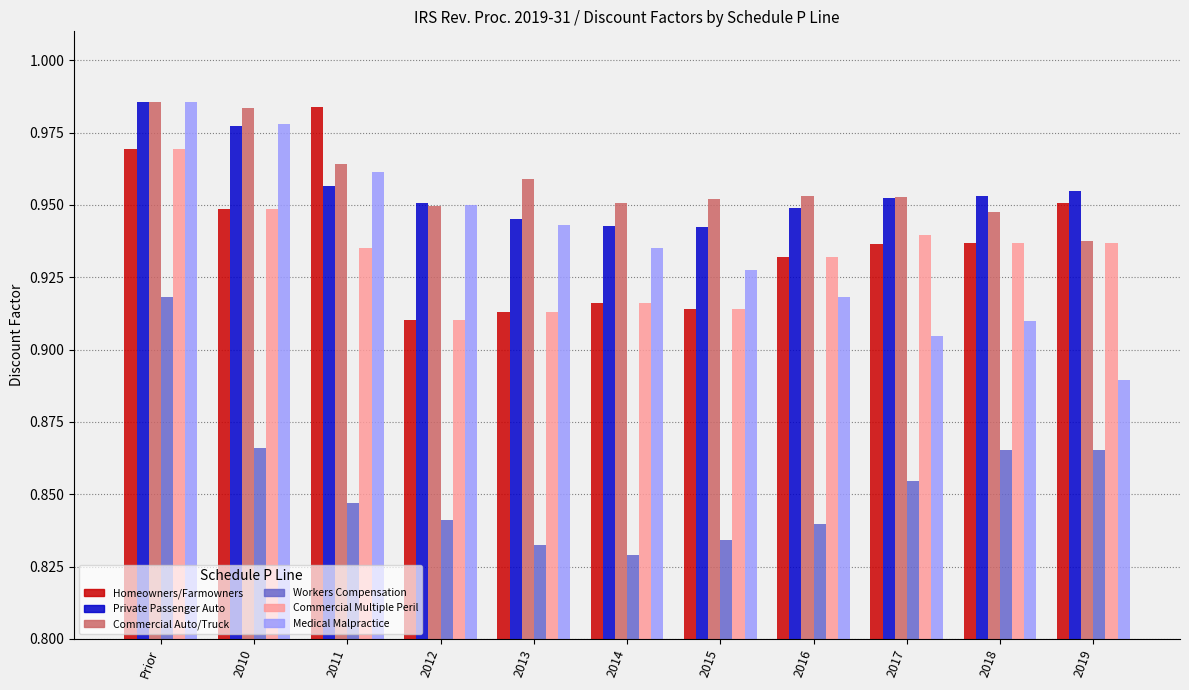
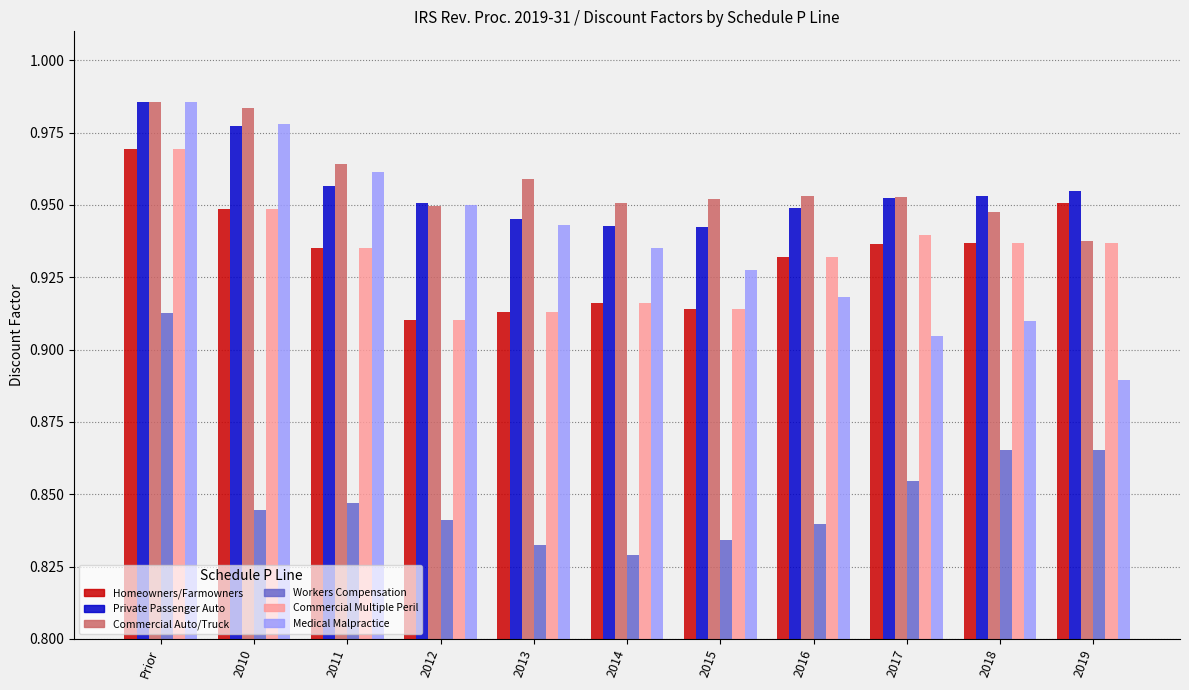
  {
    "Homeowners/Farmowners": {
      "Prior": 0.969,
      "2010": 0.949,
-     "2011": 0.984,
+     "2011": 0.935,
      "2012": 0.910,
      "2013": 0.913,
      "2014": 0.916,
      "2015": 0.914,
      "2016": 0.932,
      "2017": 0.937,
      "2018": 0.937,
      "2019": 0.951
    },
    "Private Passenger Auto": {
      "Prior": 0.986,
      "2010": 0.977,
      "2011": 0.956,
      "2012": 0.951,
      "2013": 0.945,
      "2014": 0.943,
      "2015": 0.942,
      "2016": 0.949,
      "2017": 0.953,
      "2018": 0.953,
      "2019": 0.955
    },
    "Commercial Auto/Truck": {
      "Prior": 0.986,
      "2010": 0.984,
      "2011": 0.964,
      "2012": 0.950,
      "2013": 0.959,
      "2014": 0.950,
      "2015": 0.952,
      "2016": 0.953,
      "2017": 0.953,
      "2018": 0.948,
      "2019": 0.938
    },
    "Workers Compensation": {
-     "Prior": 0.918,
-     "2010": 0.866,
+     "Prior": 0.913,
+     "2010": 0.844,
      "2011": 0.847,
      "2012": 0.841,
      "2013": 0.833,
      "2014": 0.829,
      "2015": 0.834,
      "2016": 0.840,
      "2017": 0.855,
      "2018": 0.865,
      "2019": 0.865
    },
    "Commercial Multiple Peril": {
      "Prior": 0.969,
      "2010": 0.949,
      "2011": 0.935,
      "2012": 0.910,
      "2013": 0.913,
      "2014": 0.916,
      "2015": 0.914,
      "2016": 0.932,
      "2017": 0.940,
      "2018": 0.937,
      "2019": 0.937
    },
    "Medical Malpractice": {
      "Prior": 0.986,
      "2010": 0.978,
      "2011": 0.961,
      "2012": 0.950,
      "2013": 0.943,
      "2014": 0.935,
      "2015": 0.928,
      "2016": 0.918,
      "2017": 0.905,
      "2018": 0.910,
      "2019": 0.890
    }
  }
